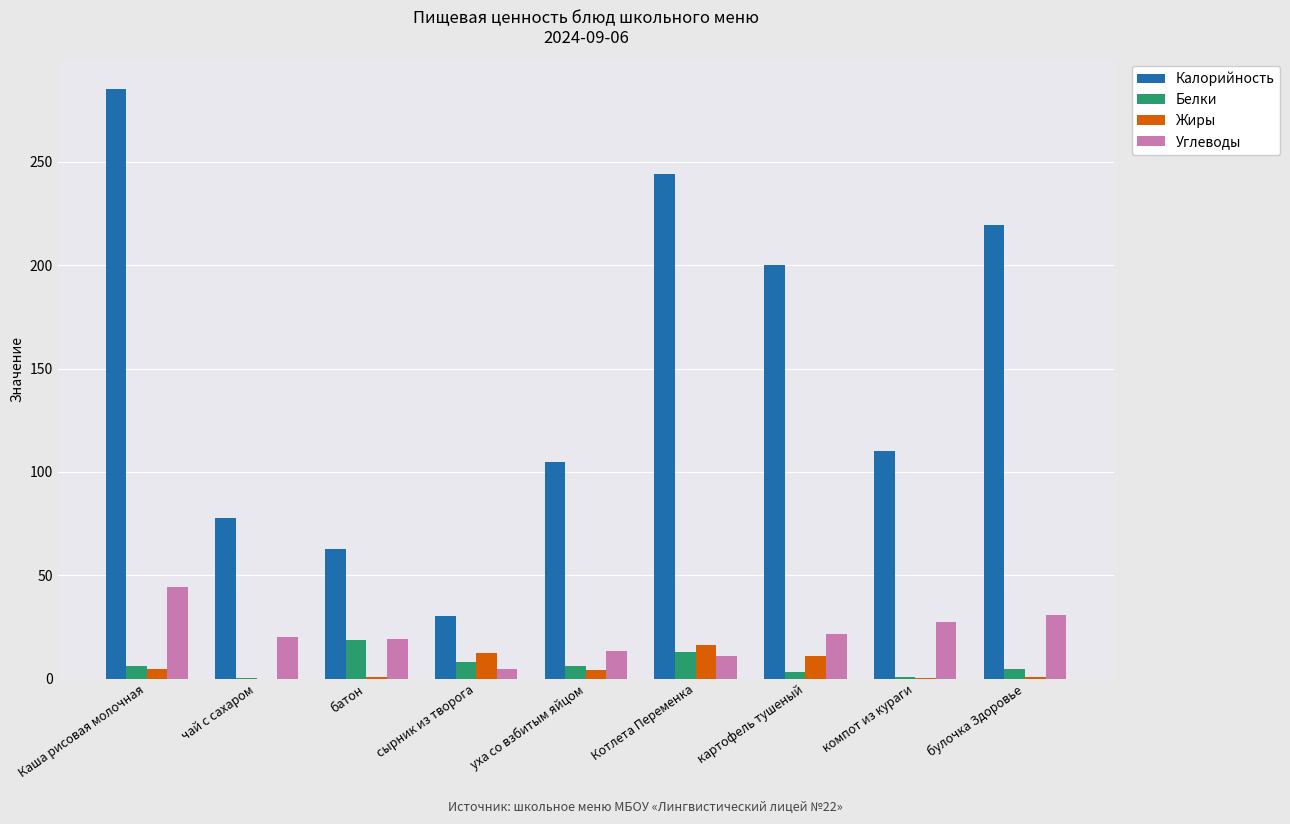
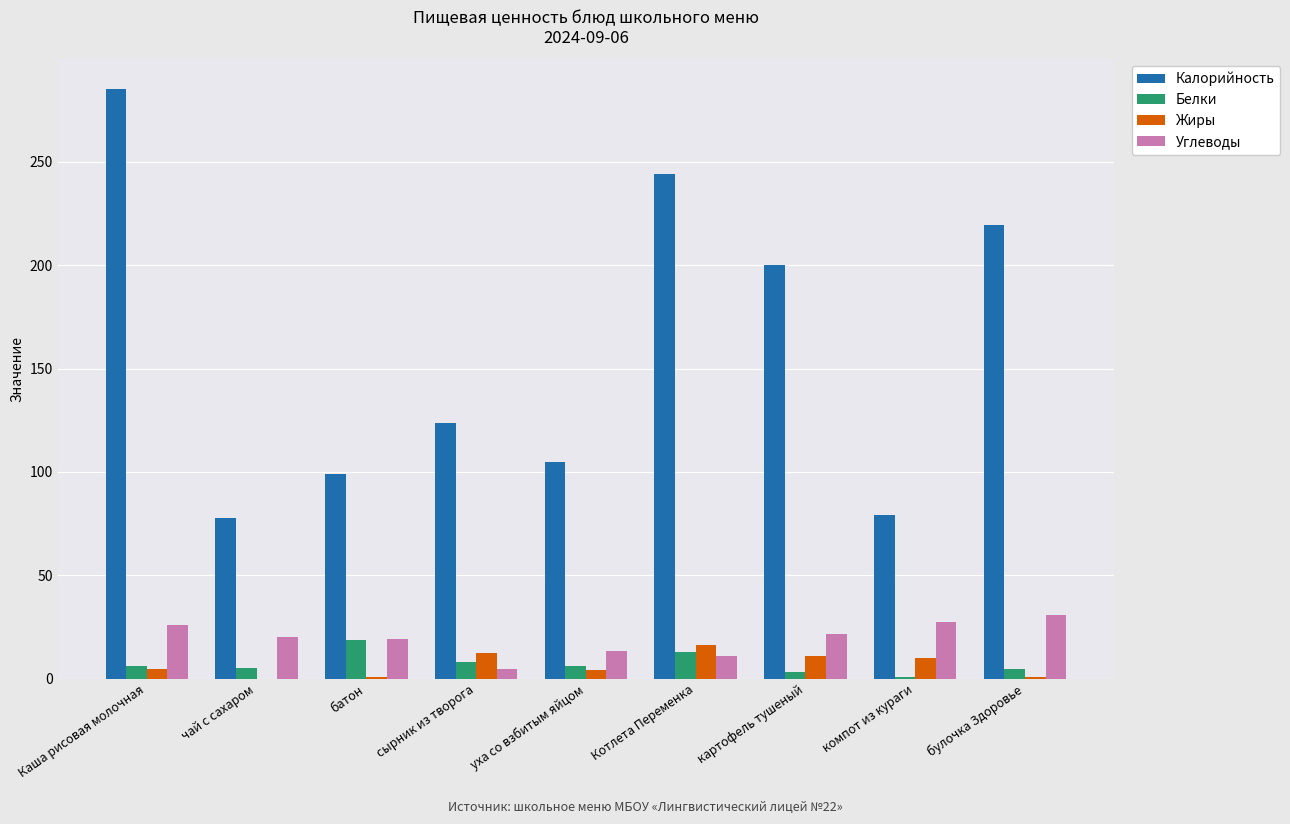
  {
    "Калорийность": {
      "Каша рисовая молочная": 285,
      "чай с сахаром": 78,
-     "батон": 63,
-     "сырник из творога": 31,
+     "батон": 99,
+     "сырник из творога": 124,
      "уха со взбитым яйцом": 105,
      "Котлета Переменка": 244,
      "картофель тушеный": 200,
-     "компот из кураги": 110,
+     "компот из кураги": 79,
      "булочка Здоровье": 219
    },
    "Белки": {
      "Каша рисовая молочная": 6,
-     "чай с сахаром": 0,
+     "чай с сахаром": 5,
      "батон": 19,
      "сырник из творога": 8,
      "уха со взбитым яйцом": 6,
      "Котлета Переменка": 13,
      "картофель тушеный": 3,
      "булочка Здоровье": 5
    },
    "Жиры": {
      "Каша рисовая молочная": 5,
      "чай с сахаром": 0,
      "сырник из творога": 12,
      "уха со взбитым яйцом": 4,
      "Котлета Переменка": 16,
      "картофель тушеный": 11,
-     "компот из кураги": 0
+     "компот из кураги": 10
    },
    "Углеводы": {
-     "Каша рисовая молочная": 44,
+     "Каша рисовая молочная": 26,
      "чай с сахаром": 20,
      "батон": 19,
      "сырник из творога": 5,
      "уха со взбитым яйцом": 13,
      "Котлета Переменка": 11,
      "картофель тушеный": 22,
      "компот из кураги": 28,
      "булочка Здоровье": 31
    }
  }
